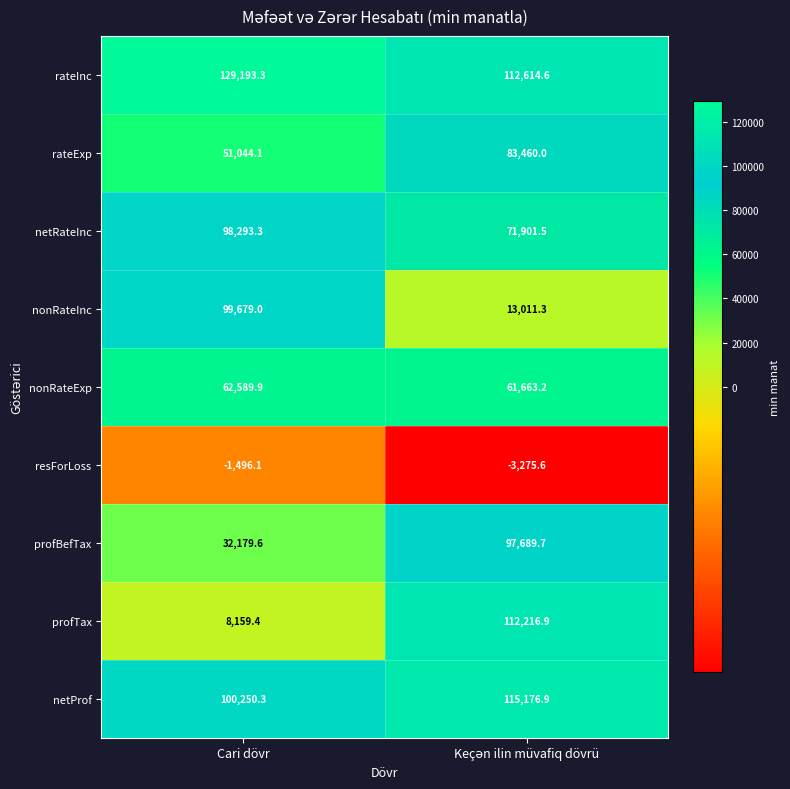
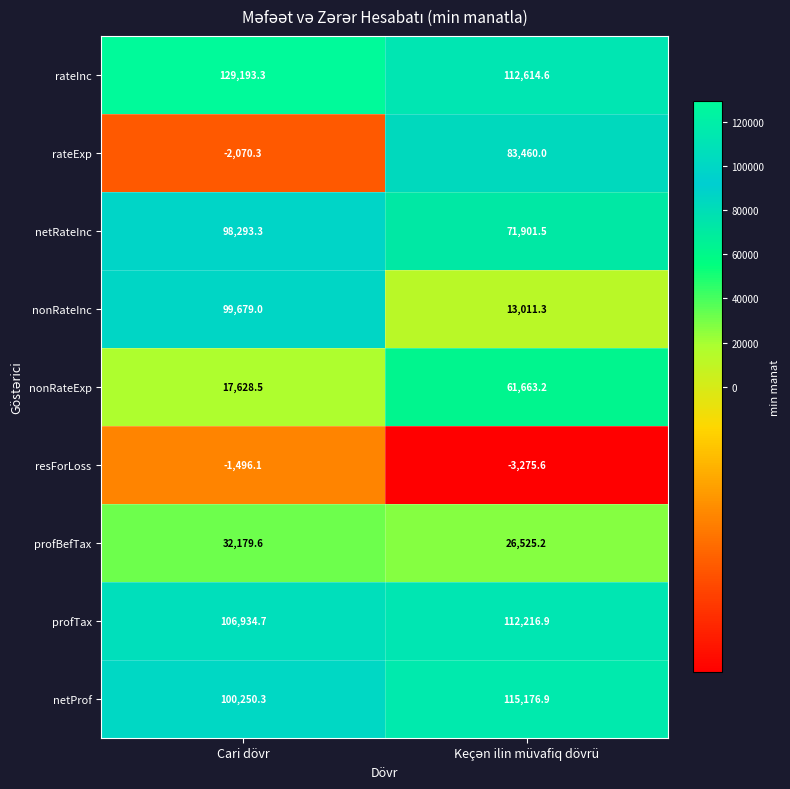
  {
    "rateInc": {
      "Cari dövr": "129,193.3",
      "Keçən ilin müvafiq dövrü": "112,614.6"
    },
    "rateExp": {
-     "Cari dövr": "51,044.1",
+     "Cari dövr": "-2,070.3",
      "Keçən ilin müvafiq dövrü": "83,460.0"
    },
    "netRateInc": {
      "Cari dövr": "98,293.3",
      "Keçən ilin müvafiq dövrü": "71,901.5"
    },
    "nonRateInc": {
      "Cari dövr": "99,679.0",
      "Keçən ilin müvafiq dövrü": "13,011.3"
    },
    "nonRateExp": {
-     "Cari dövr": "62,589.9",
+     "Cari dövr": "17,628.5",
      "Keçən ilin müvafiq dövrü": "61,663.2"
    },
    "resForLoss": {
      "Cari dövr": "-1,496.1",
      "Keçən ilin müvafiq dövrü": "-3,275.6"
    },
    "profBefTax": {
      "Cari dövr": "32,179.6",
-     "Keçən ilin müvafiq dövrü": "97,689.7"
+     "Keçən ilin müvafiq dövrü": "26,525.2"
    },
    "profTax": {
-     "Cari dövr": "8,159.4",
+     "Cari dövr": "106,934.7",
      "Keçən ilin müvafiq dövrü": "112,216.9"
    },
    "netProf": {
      "Cari dövr": "100,250.3",
      "Keçən ilin müvafiq dövrü": "115,176.9"
    }
  }
